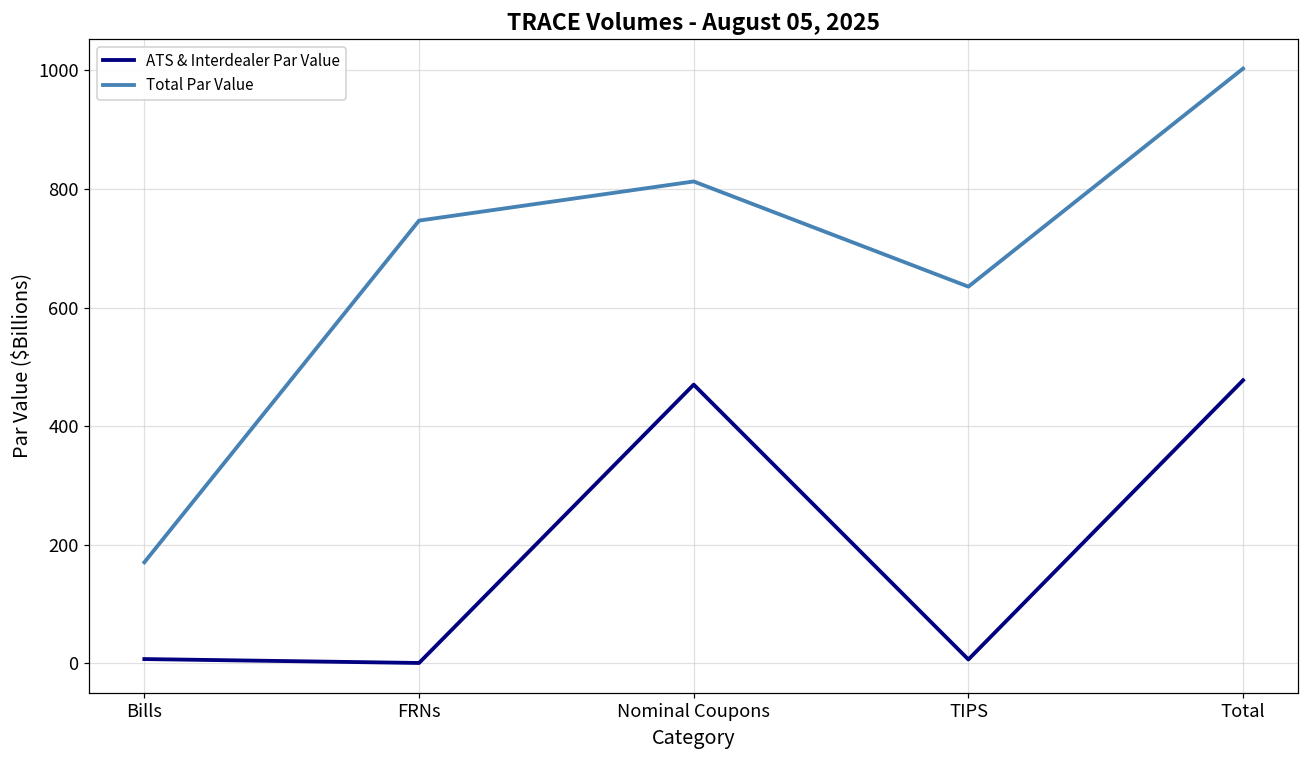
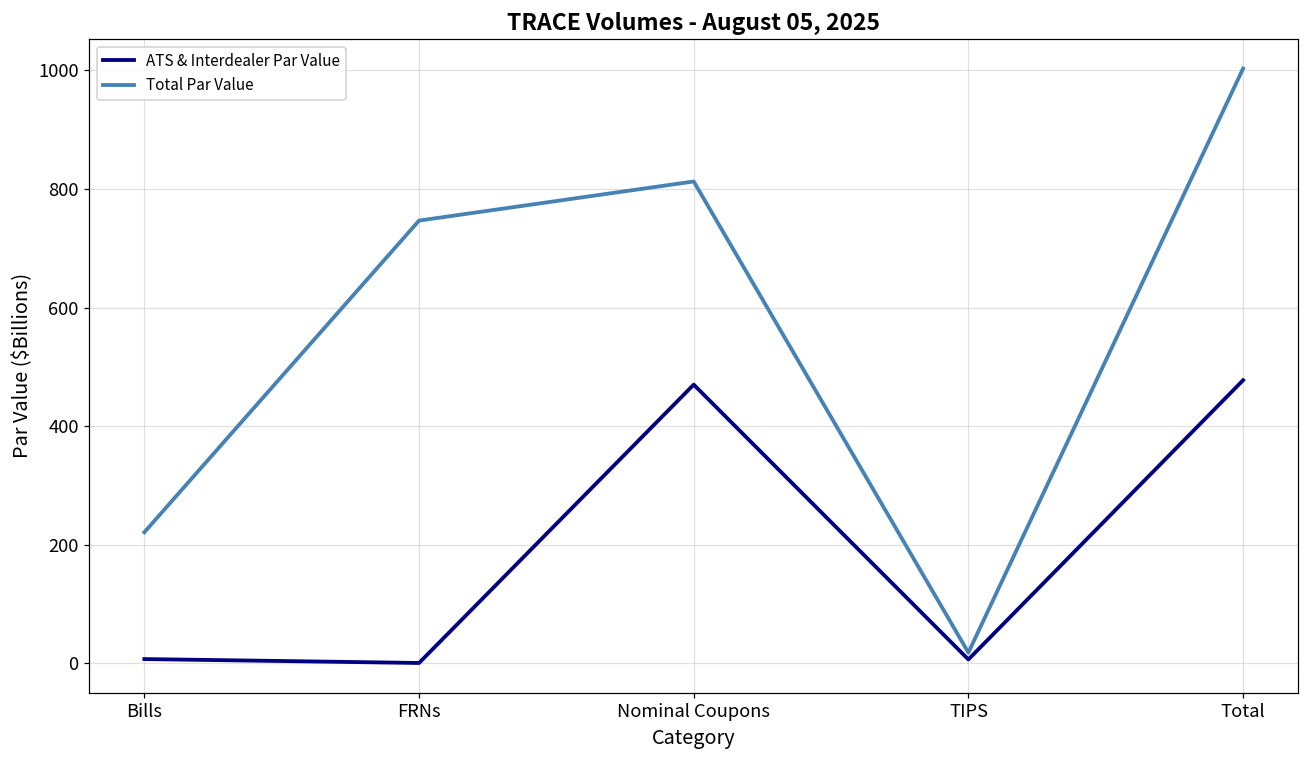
  {
    "ATS & Interdealer Par Value": {
      "Bills": 10,
      "FRNs": 0,
      "Nominal Coupons": 470,
      "TIPS": 10,
      "Total": 480
    },
    "Total Par Value": {
-     "Bills": 170,
+     "Bills": 220,
      "FRNs": 750,
      "Nominal Coupons": 810,
-     "TIPS": 640,
+     "TIPS": 20,
      "Total": 1000
    }
  }
